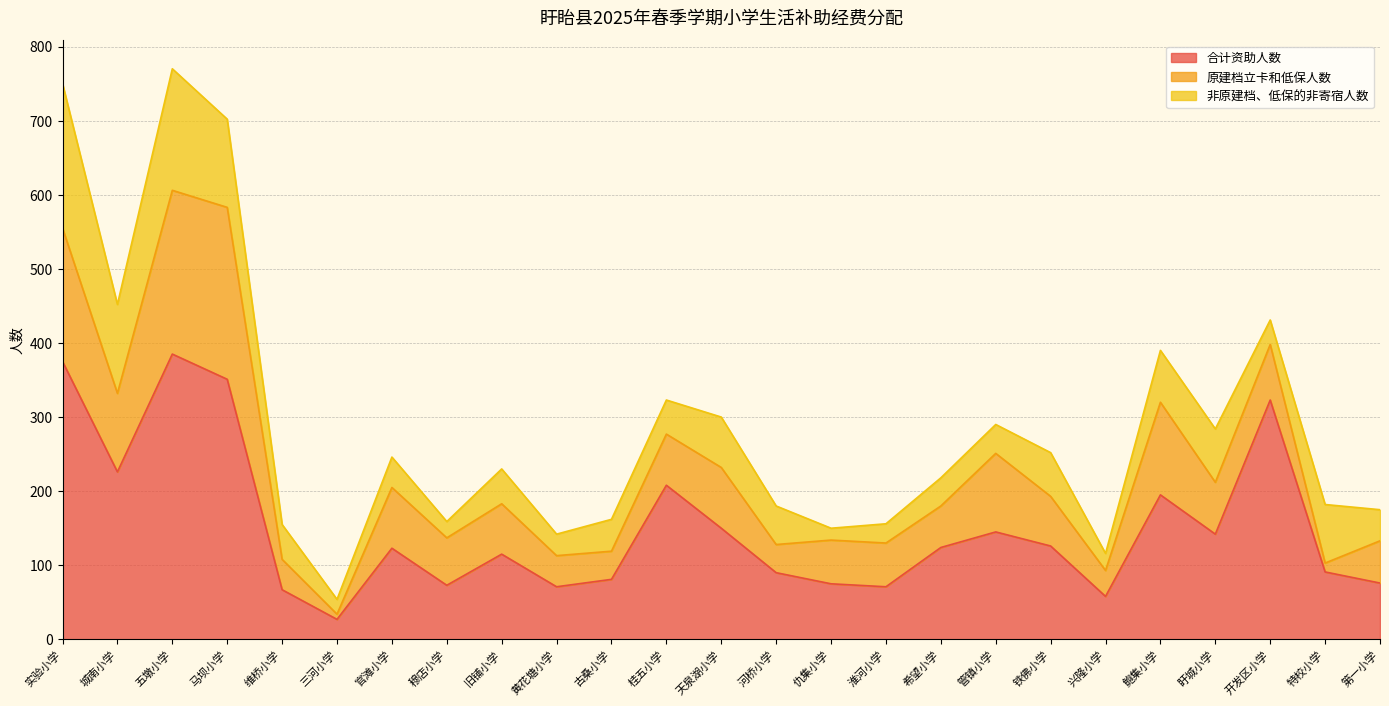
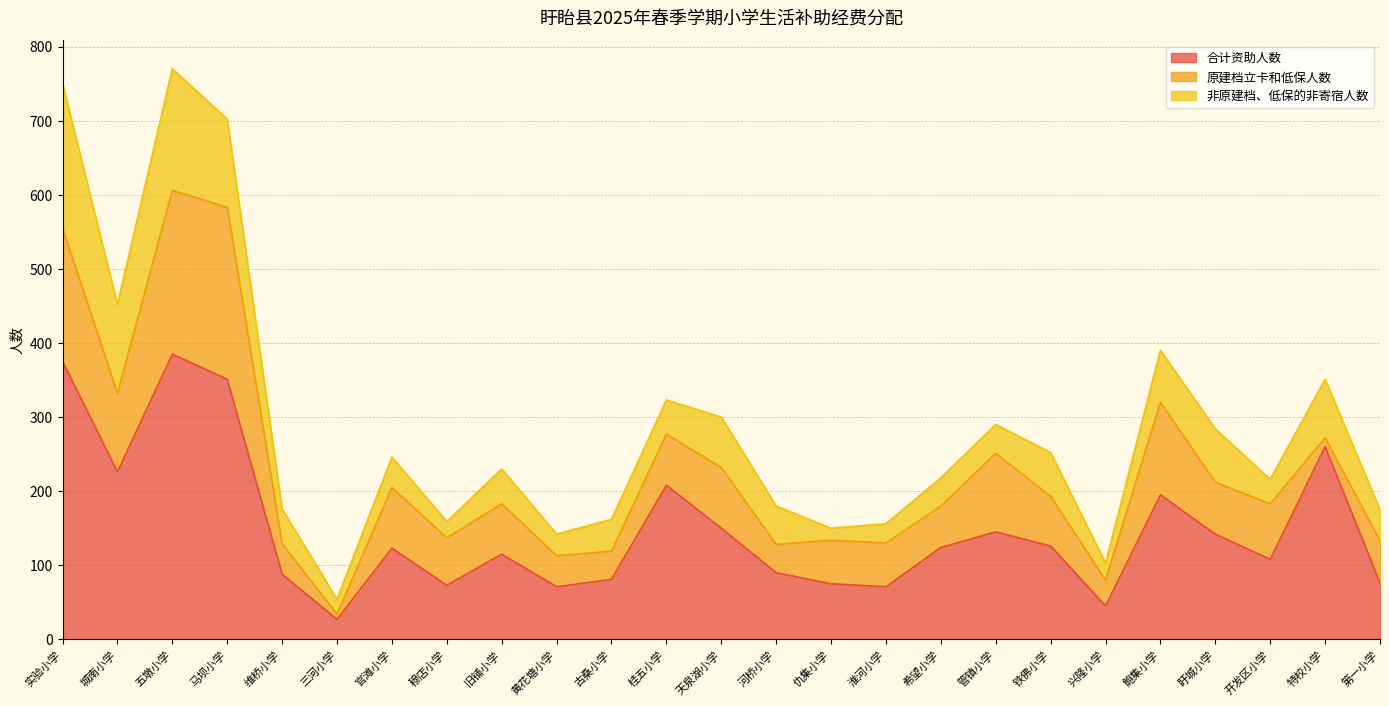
  {
    "合计资助人数": {
      "实验小学": 380,
      "城南小学": 230,
      "五墩小学": 390,
      "马坝小学": 350,
-     "维桥小学": 70,
+     "维桥小学": 90,
      "三河小学": 30,
      "官滩小学": 120,
      "穆店小学": 70,
      "旧铺小学": 120,
      "黄花塘小学": 70,
      "古桑小学": 80,
      "桂五小学": 210,
      "天泉湖小学": 150,
      "河桥小学": 90,
      "仇集小学": 80,
      "淮河小学": 70,
      "希望小学": 120,
      "管镇小学": 150,
      "铁佛小学": 130,
-     "兴隆小学": 60,
+     "兴隆小学": 50,
      "鲍集小学": 200,
      "盱城小学": 140,
-     "开发区小学": 320,
-     "特校小学": 90,
+     "开发区小学": 110,
+     "特校小学": 260,
      "第一小学": 80
    }
  }
